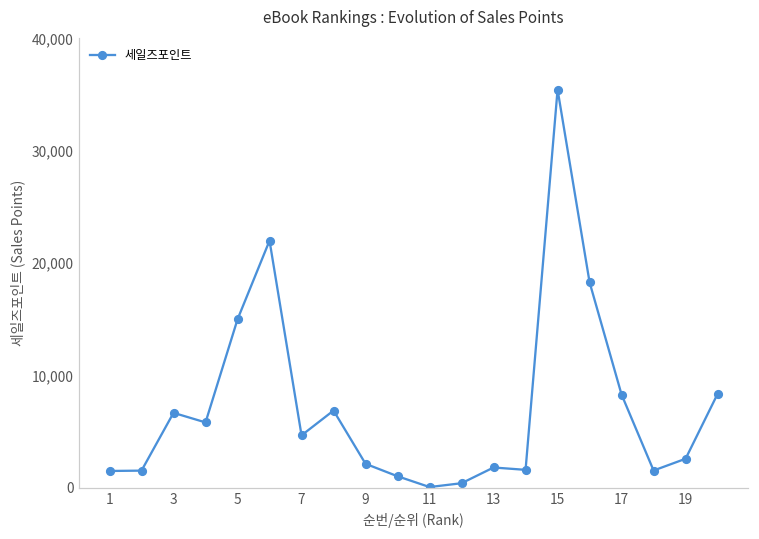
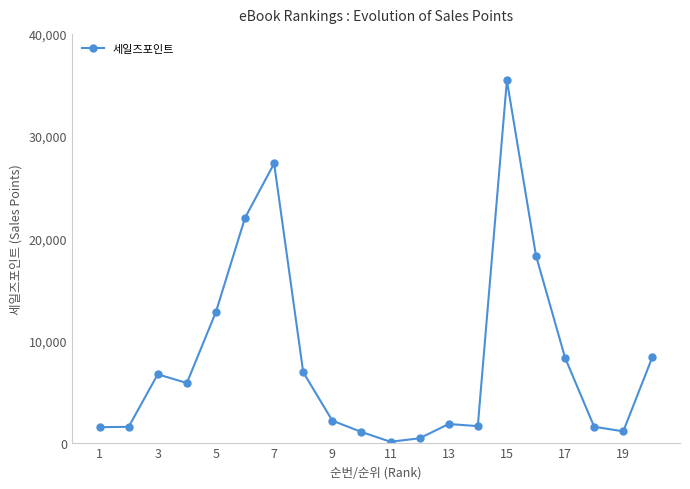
  {
    "1": "1,500",
    "3": "6,700",
-   "5": "15,000",
-   "7": "4,700",
+   "5": "12,800",
+   "7": "27,300",
    "9": "2,100",
    "11": "100",
    "13": "1,800",
    "15": "35,400",
    "17": "8,300",
-   "19": "2,600"
+   "19": "1,100"
  }
